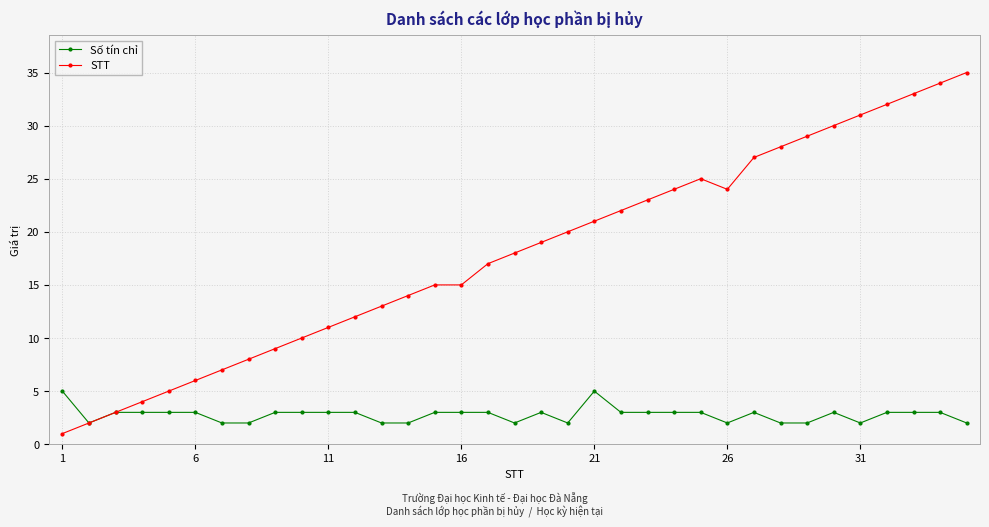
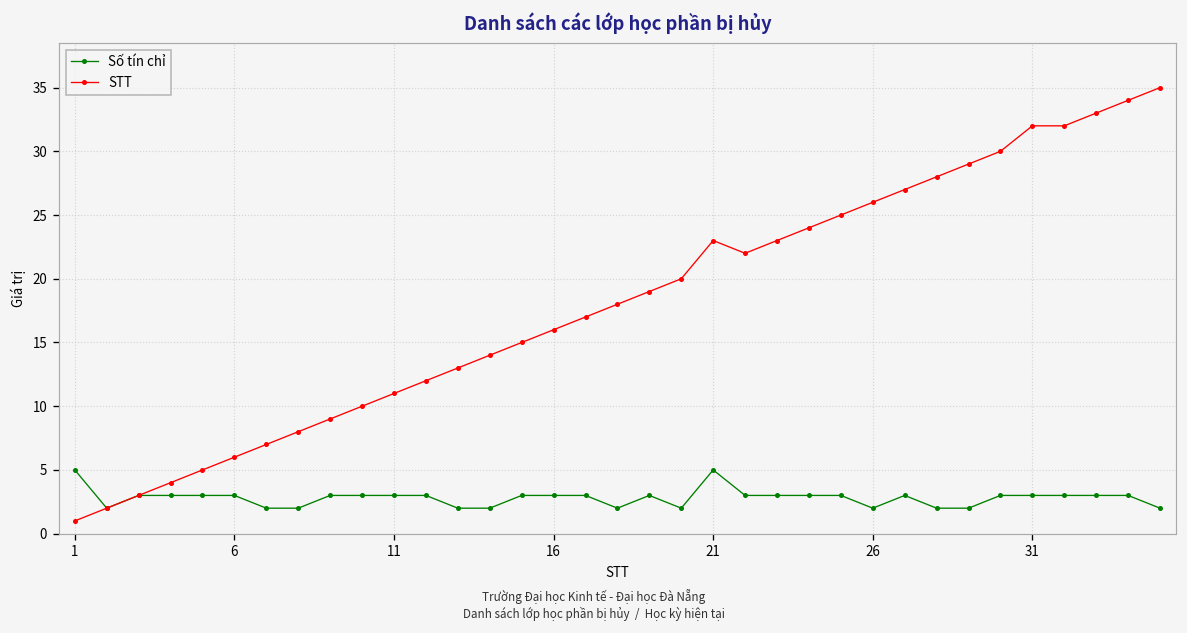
  {
    "Số tín chỉ": {
      "1": 5,
      "6": 3,
      "11": 3,
      "16": 3,
      "21": 5,
      "26": 2,
-     "31": 2
+     "31": 3
    },
    "STT": {
      "1": 1,
      "6": 6,
      "11": 11,
-     "16": 15,
-     "21": 21,
-     "26": 24,
-     "31": 31
+     "16": 16,
+     "21": 23,
+     "26": 26,
+     "31": 32
    }
  }
